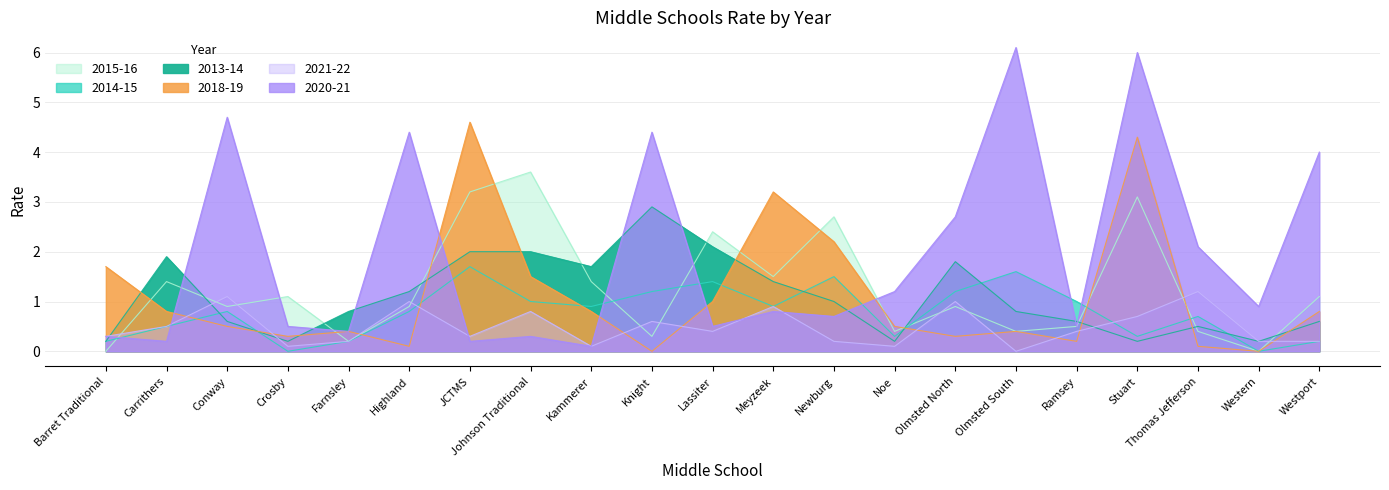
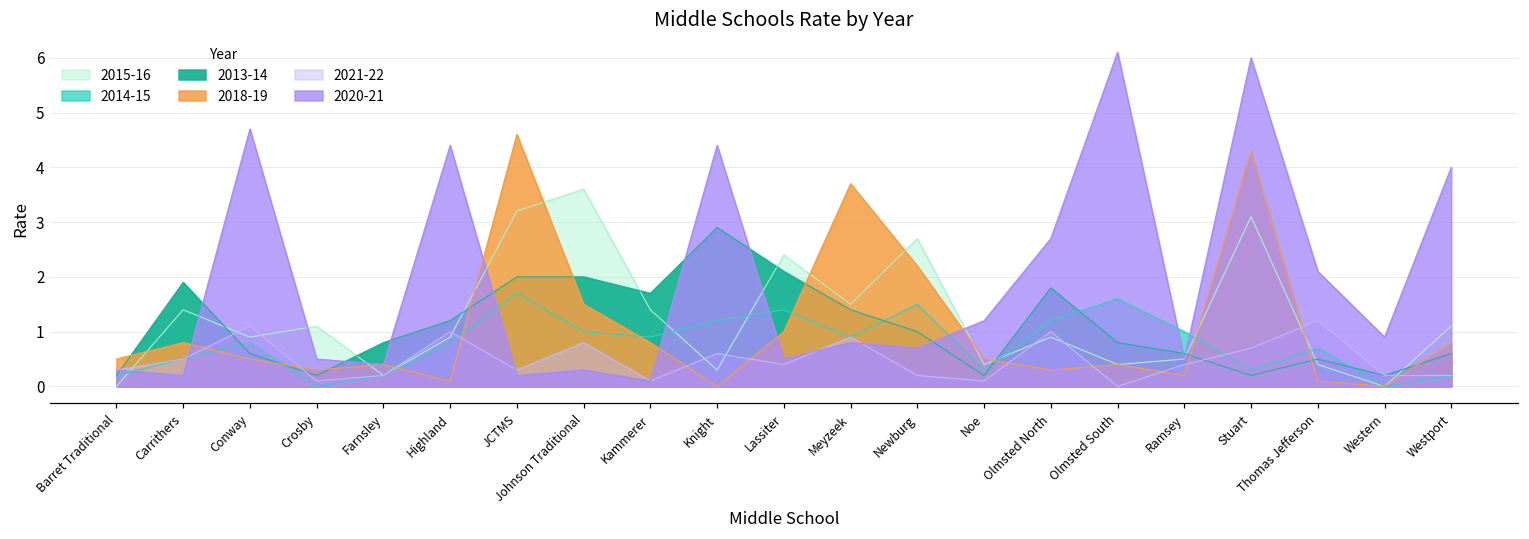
  {
    "2018-19": {
-     "Barret Traditional": 1.7,
+     "Barret Traditional": 0.5,
      "Carrithers": 0.8,
      "Conway": 0.5,
      "Crosby": 0.3,
      "Highland": 0.1,
      "JCTMS": 4.6,
      "Johnson Traditional": 1.5,
      "Kammerer": 0.8,
      "Knight": 0.0,
      "Lassiter": 1.0,
-     "Meyzeek": 3.2,
+     "Meyzeek": 3.7,
      "Newburg": 2.2,
      "Noe": 0.5,
      "Olmsted North": 0.3,
      "Ramsey": 0.2,
      "Stuart": 4.3,
      "Thomas Jefferson": 0.1,
      "Westport": 0.8
    }
  }
